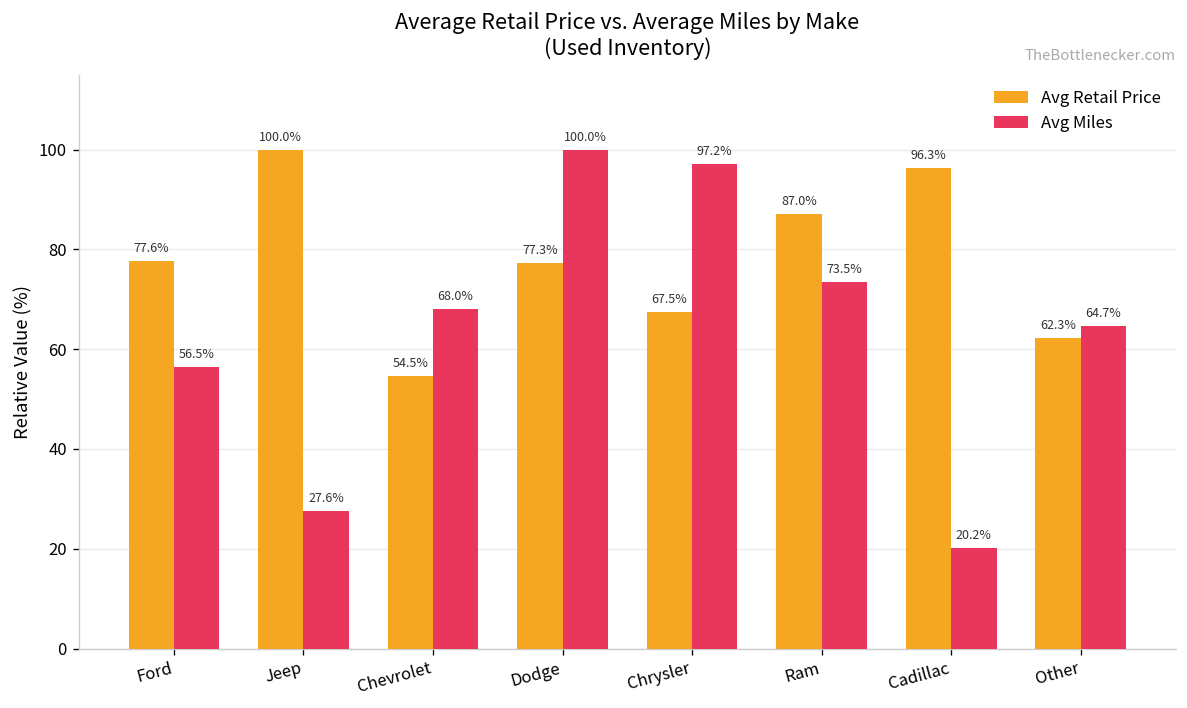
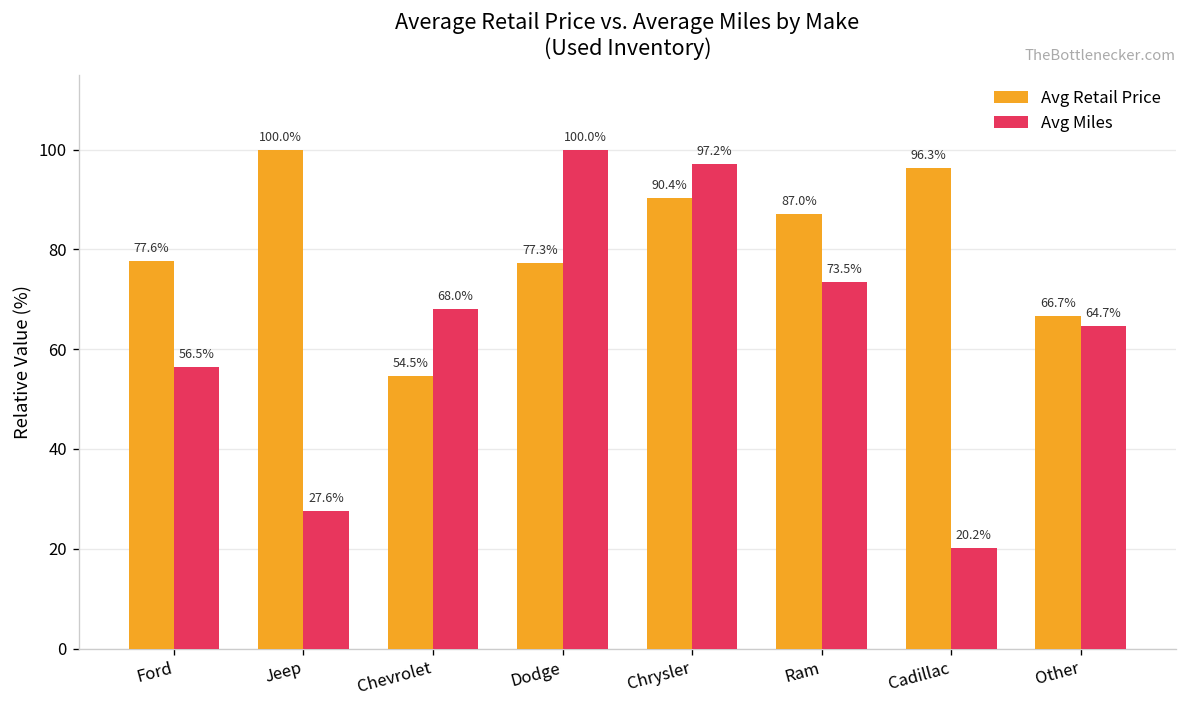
  {
    "Avg Retail Price": {
      "Ford": "77.6%",
      "Jeep": "100.0%",
      "Chevrolet": "54.5%",
      "Dodge": "77.3%",
-     "Chrysler": "67.5%",
+     "Chrysler": "90.4%",
      "Ram": "87.0%",
      "Cadillac": "96.3%",
-     "Other": "62.3%"
+     "Other": "66.7%"
    },
    "Avg Miles": {
      "Ford": "56.5%",
      "Jeep": "27.6%",
      "Chevrolet": "68.0%",
      "Dodge": "100.0%",
      "Chrysler": "97.2%",
      "Ram": "73.5%",
      "Cadillac": "20.2%",
      "Other": "64.7%"
    }
  }
